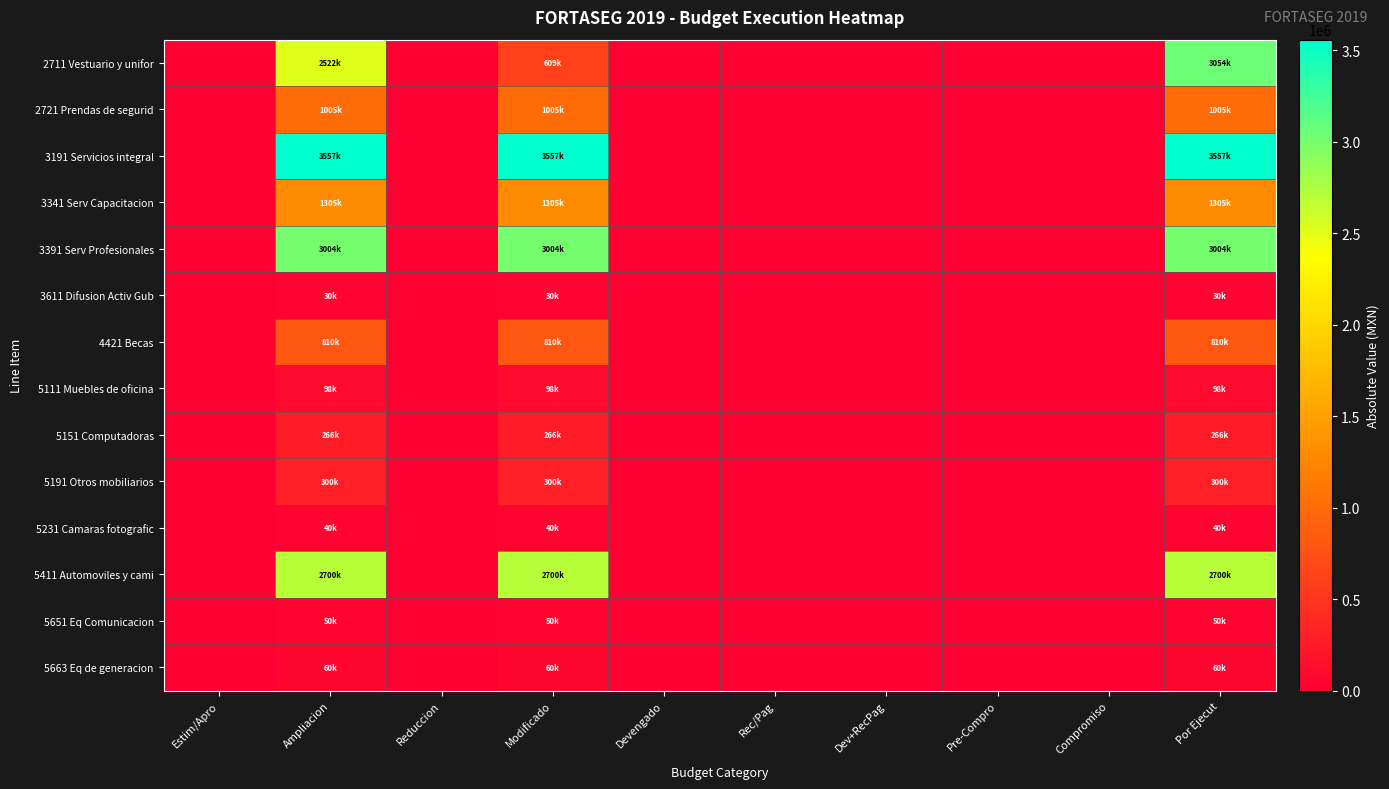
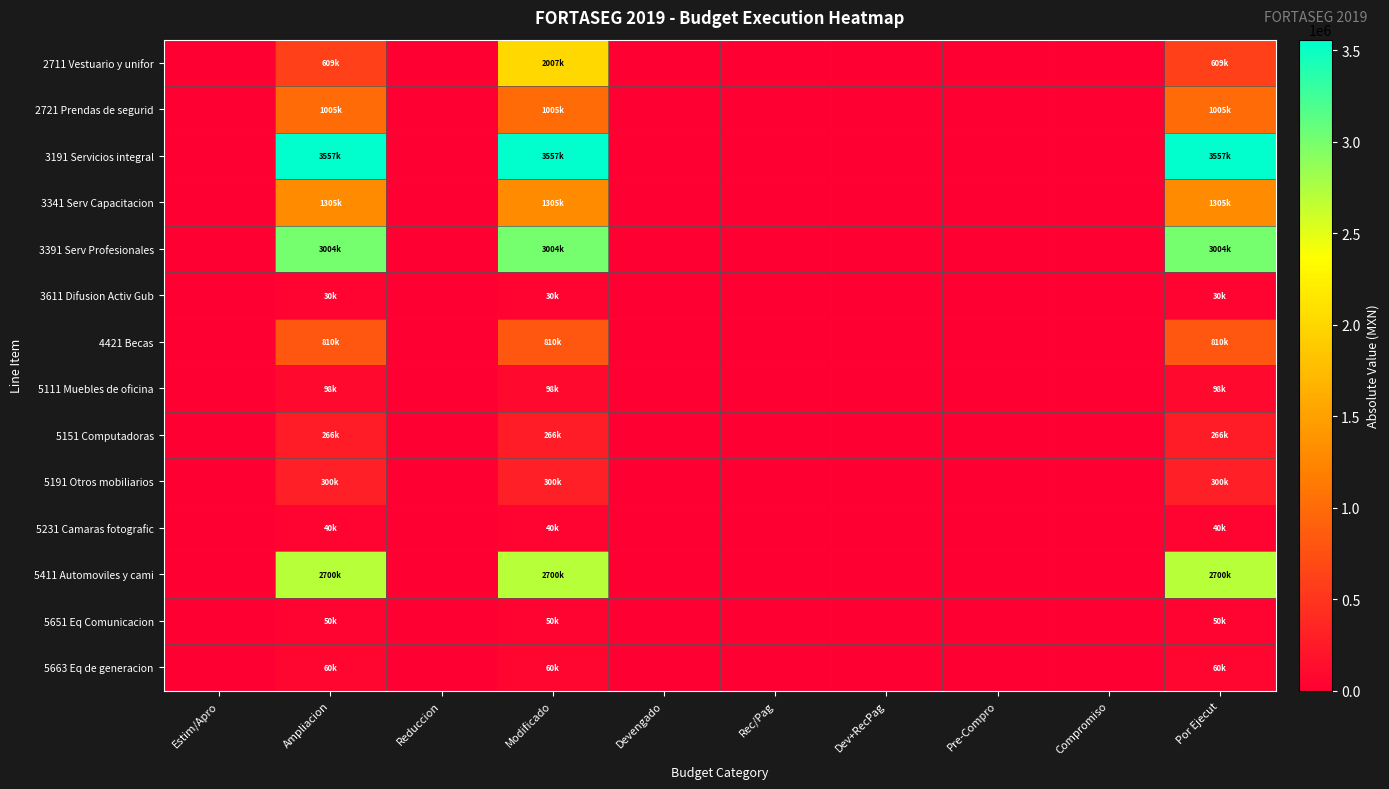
  {
    "2711 Vestuario y unifor": {
-     "Ampliacion": "2522k",
-     "Modificado": "609k",
-     "Por Ejecut": "3054k"
+     "Ampliacion": "609k",
+     "Modificado": "2007k",
+     "Por Ejecut": "609k"
    },
    "2721 Prendas de segurid": {
      "Ampliacion": "1005k",
      "Modificado": "1005k",
      "Por Ejecut": "1005k"
    },
    "3191 Servicios integral": {
      "Ampliacion": "3557k",
      "Modificado": "3557k",
      "Por Ejecut": "3557k"
    },
    "3341 Serv Capacitacion": {
      "Ampliacion": "1305k",
      "Modificado": "1305k",
      "Por Ejecut": "1305k"
    },
    "3391 Serv Profesionales": {
      "Ampliacion": "3004k",
      "Modificado": "3004k",
      "Por Ejecut": "3004k"
    },
    "3611 Difusion Activ Gub": {
      "Ampliacion": "30k",
      "Modificado": "30k",
      "Por Ejecut": "30k"
    },
    "4421 Becas": {
      "Ampliacion": "810k",
      "Modificado": "810k",
      "Por Ejecut": "810k"
    },
    "5111 Muebles de oficina": {
      "Ampliacion": "98k",
      "Modificado": "98k",
      "Por Ejecut": "98k"
    },
    "5151 Computadoras": {
      "Ampliacion": "266k",
      "Modificado": "266k",
      "Por Ejecut": "266k"
    },
    "5191 Otros mobiliarios": {
      "Ampliacion": "300k",
      "Modificado": "300k",
      "Por Ejecut": "300k"
    },
    "5231 Camaras fotografic": {
      "Ampliacion": "40k",
      "Modificado": "40k",
      "Por Ejecut": "40k"
    },
    "5411 Automoviles y cami": {
      "Ampliacion": "2700k",
      "Modificado": "2700k",
      "Por Ejecut": "2700k"
    },
    "5651 Eq Comunicacion": {
      "Ampliacion": "50k",
      "Modificado": "50k",
      "Por Ejecut": "50k"
    },
    "5663 Eq de generacion": {
      "Ampliacion": "60k",
      "Modificado": "60k",
      "Por Ejecut": "60k"
    }
  }
